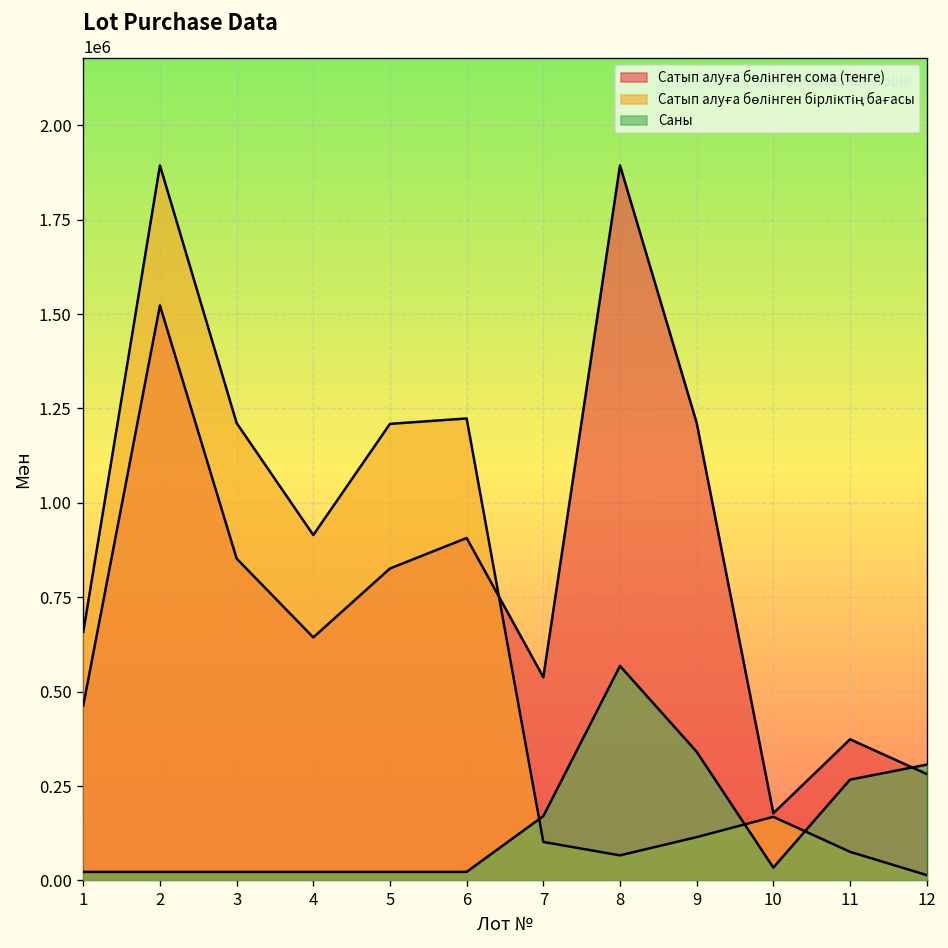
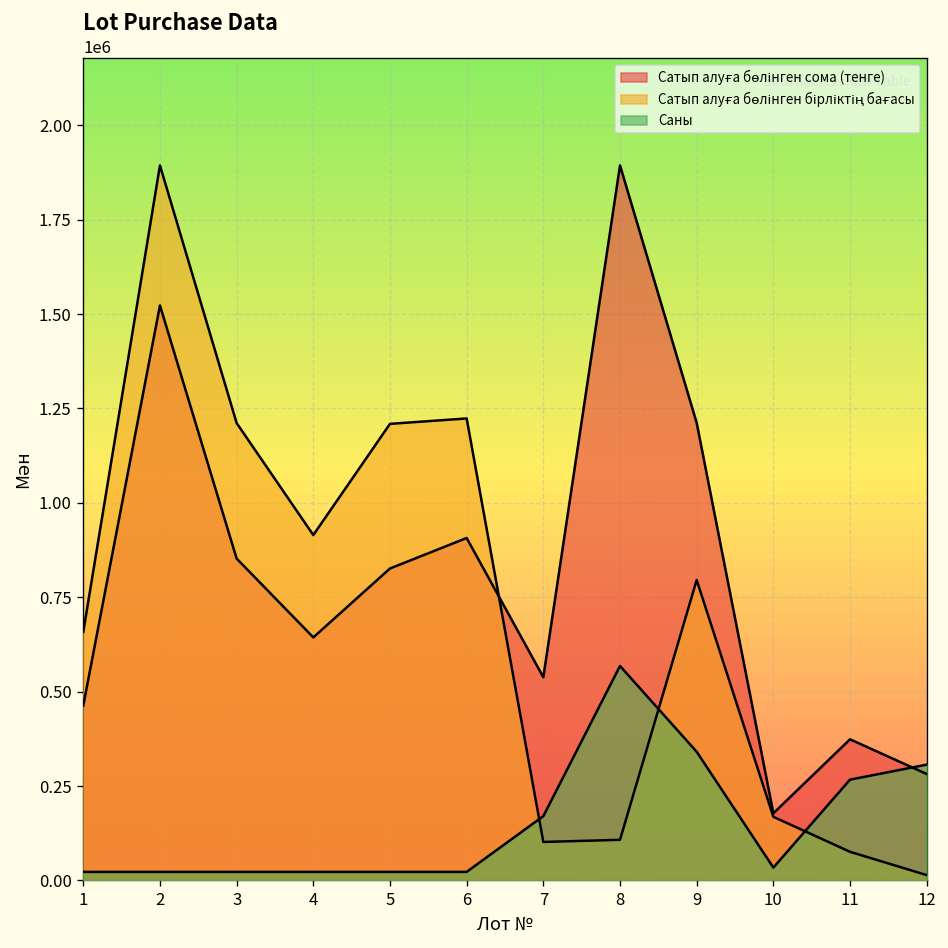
  {
    "Сатып алуға бөлінген сома (тенге)": {
      "1": 460000,
      "2": 1520000,
      "3": 850000,
      "4": 640000,
      "5": 830000,
      "6": 910000,
      "7": 540000,
      "8": 1890000,
      "9": 1210000,
      "10": 180000,
      "11": 370000,
      "12": 280000
    },
    "Сатып алуға бөлінген бірліктің бағасы": {
      "1": 660000,
      "2": 1890000,
      "3": 1210000,
      "4": 910000,
      "5": 1210000,
      "6": 1220000,
      "7": 100000,
-     "8": 70000,
-     "9": 110000,
+     "8": 110000,
+     "9": 800000,
      "10": 170000,
      "11": 80000,
      "12": 10000
    },
    "Саны": {
      "1": 20000,
      "2": 20000,
      "3": 20000,
      "4": 20000,
      "5": 20000,
      "6": 20000,
      "7": 170000,
      "8": 570000,
      "9": 340000,
      "10": 30000,
      "11": 270000,
      "12": 310000
    }
  }
